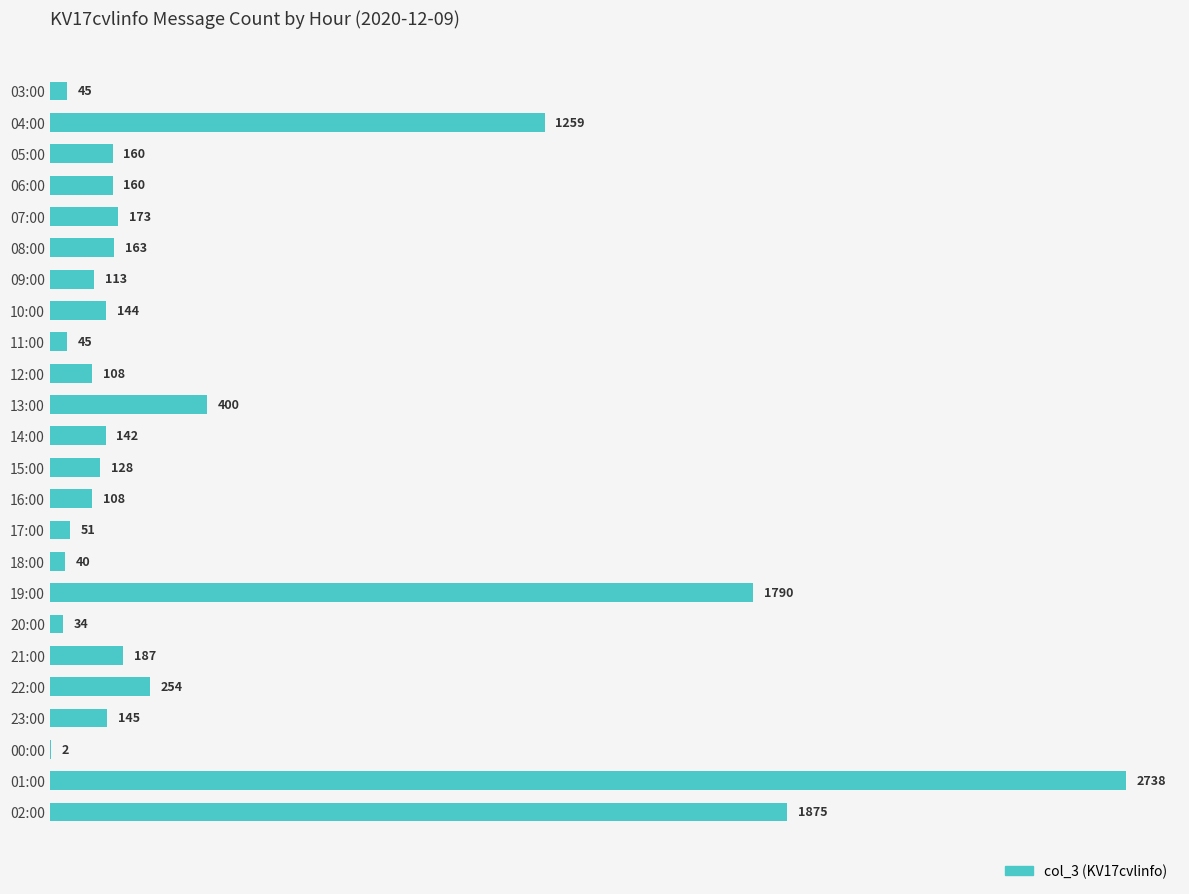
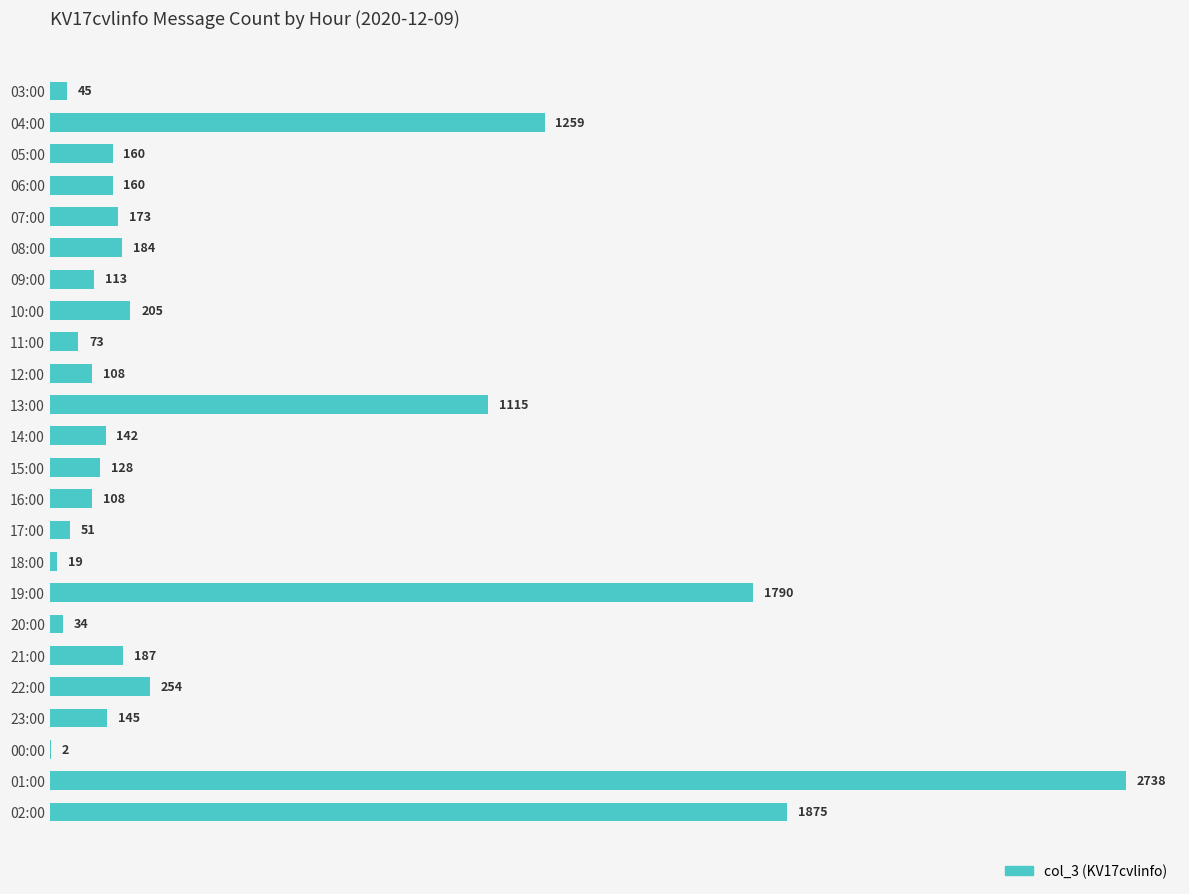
  {
    "03:00": 45,
    "04:00": 1259,
    "05:00": 160,
    "06:00": 160,
    "07:00": 173,
-   "08:00": 163,
+   "08:00": 184,
    "09:00": 113,
-   "10:00": 144,
-   "11:00": 45,
+   "10:00": 205,
+   "11:00": 73,
    "12:00": 108,
-   "13:00": 400,
+   "13:00": 1115,
    "14:00": 142,
    "15:00": 128,
    "16:00": 108,
    "17:00": 51,
-   "18:00": 40,
+   "18:00": 19,
    "19:00": 1790,
    "20:00": 34,
    "21:00": 187,
    "22:00": 254,
    "23:00": 145,
    "00:00": 2,
    "01:00": 2738,
    "02:00": 1875
  }
